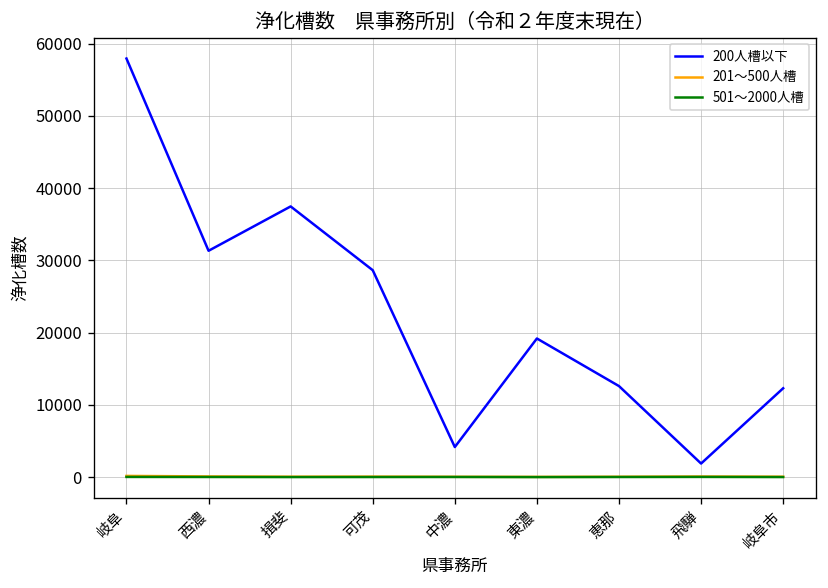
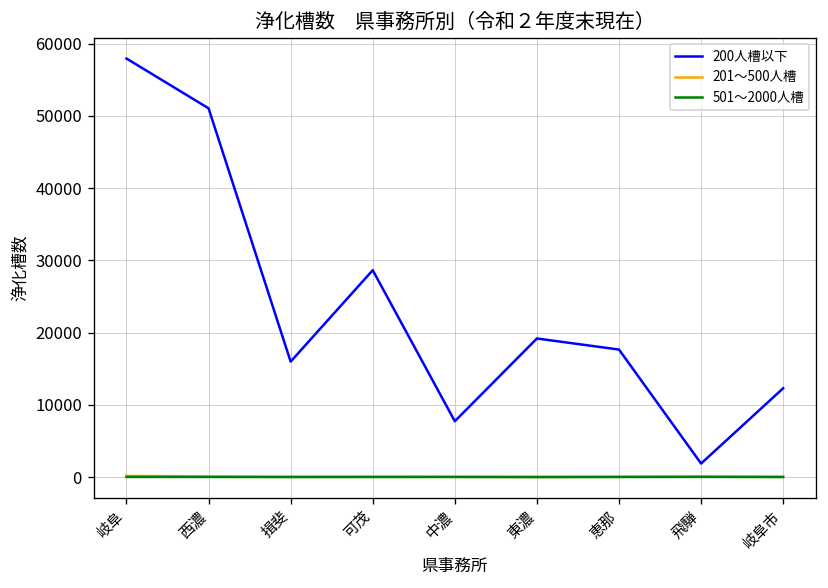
  {
    "200人槽以下": {
      "岐阜": 58000,
-     "西濃": 31000,
-     "揖斐": 37000,
+     "西濃": 51000,
+     "揖斐": 16000,
      "可茂": 29000,
-     "中濃": 4000,
+     "中濃": 8000,
      "東濃": 19000,
-     "恵那": 13000,
+     "恵那": 18000,
      "飛騨": 2000,
      "岐阜市": 12000
    }
  }
